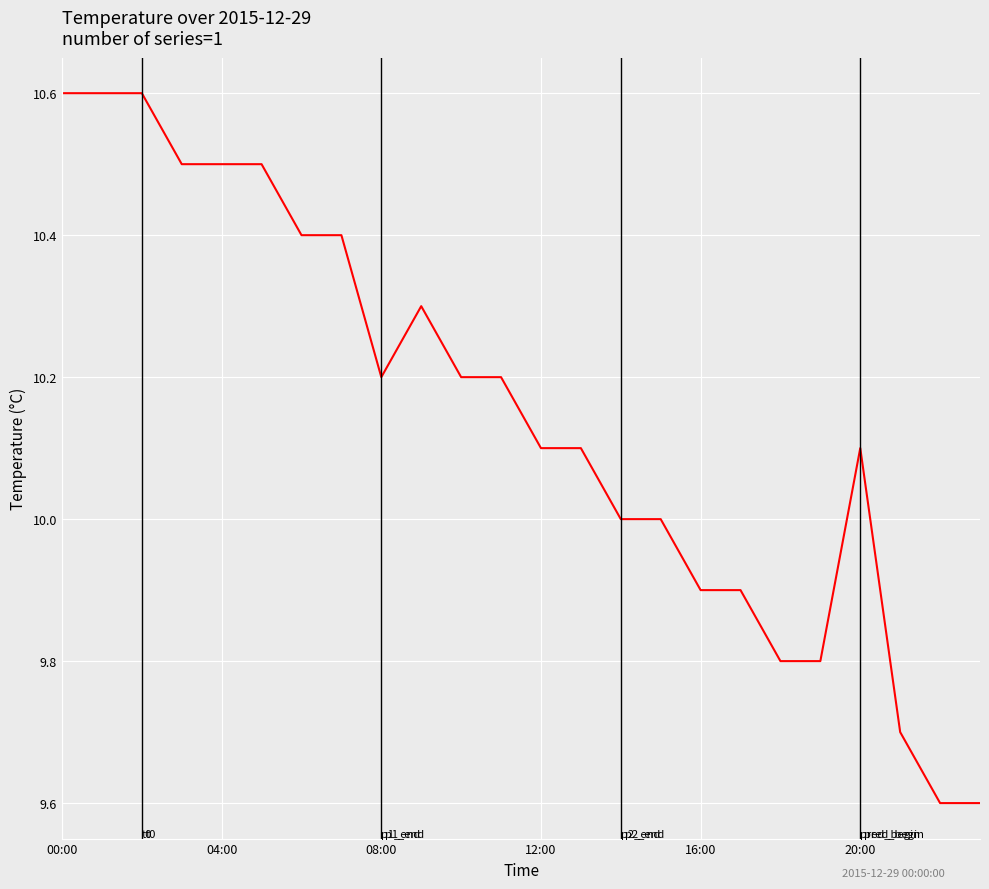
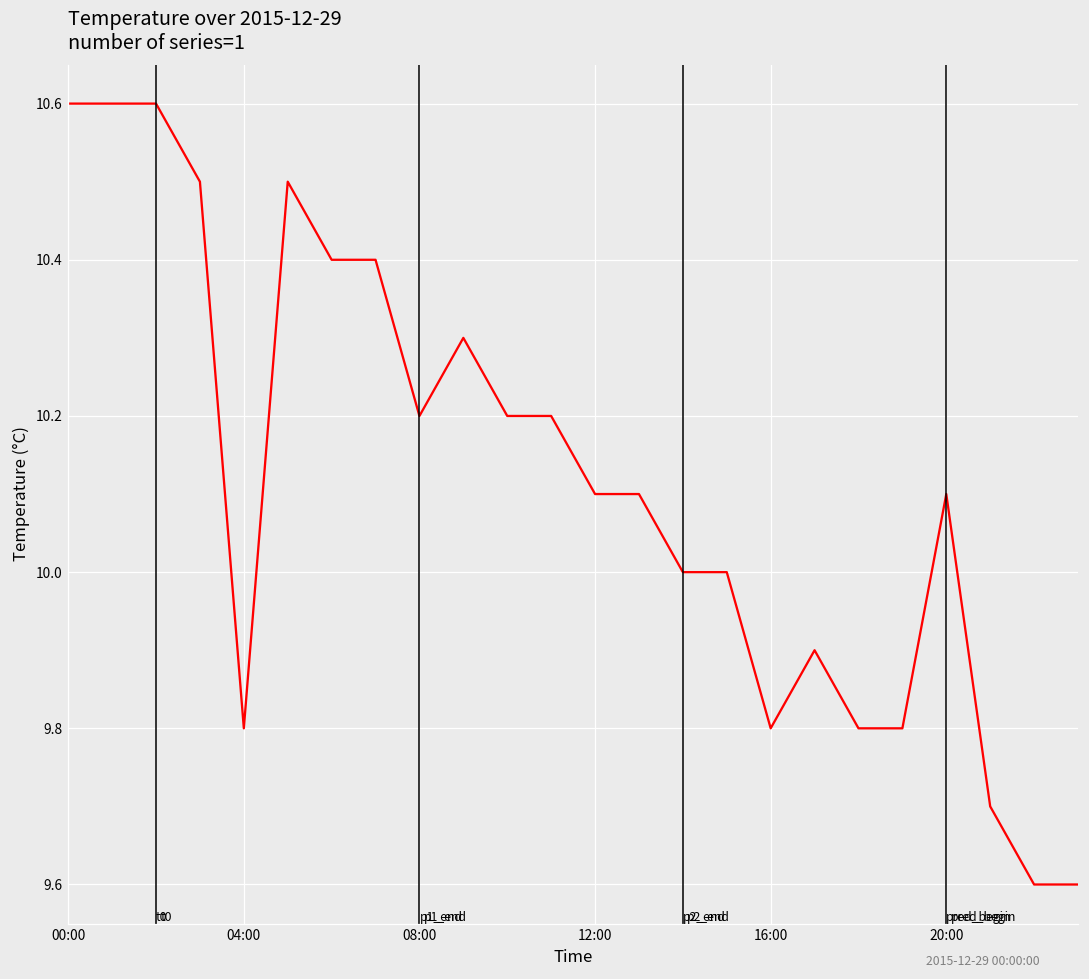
  {
    "00:00": 10.6,
-   "04:00": 10.5,
+   "04:00": 9.8,
    "08:00": 10.2,
    "12:00": 10.1,
-   "16:00": 9.9,
+   "16:00": 9.8,
    "20:00": 10.1
  }
